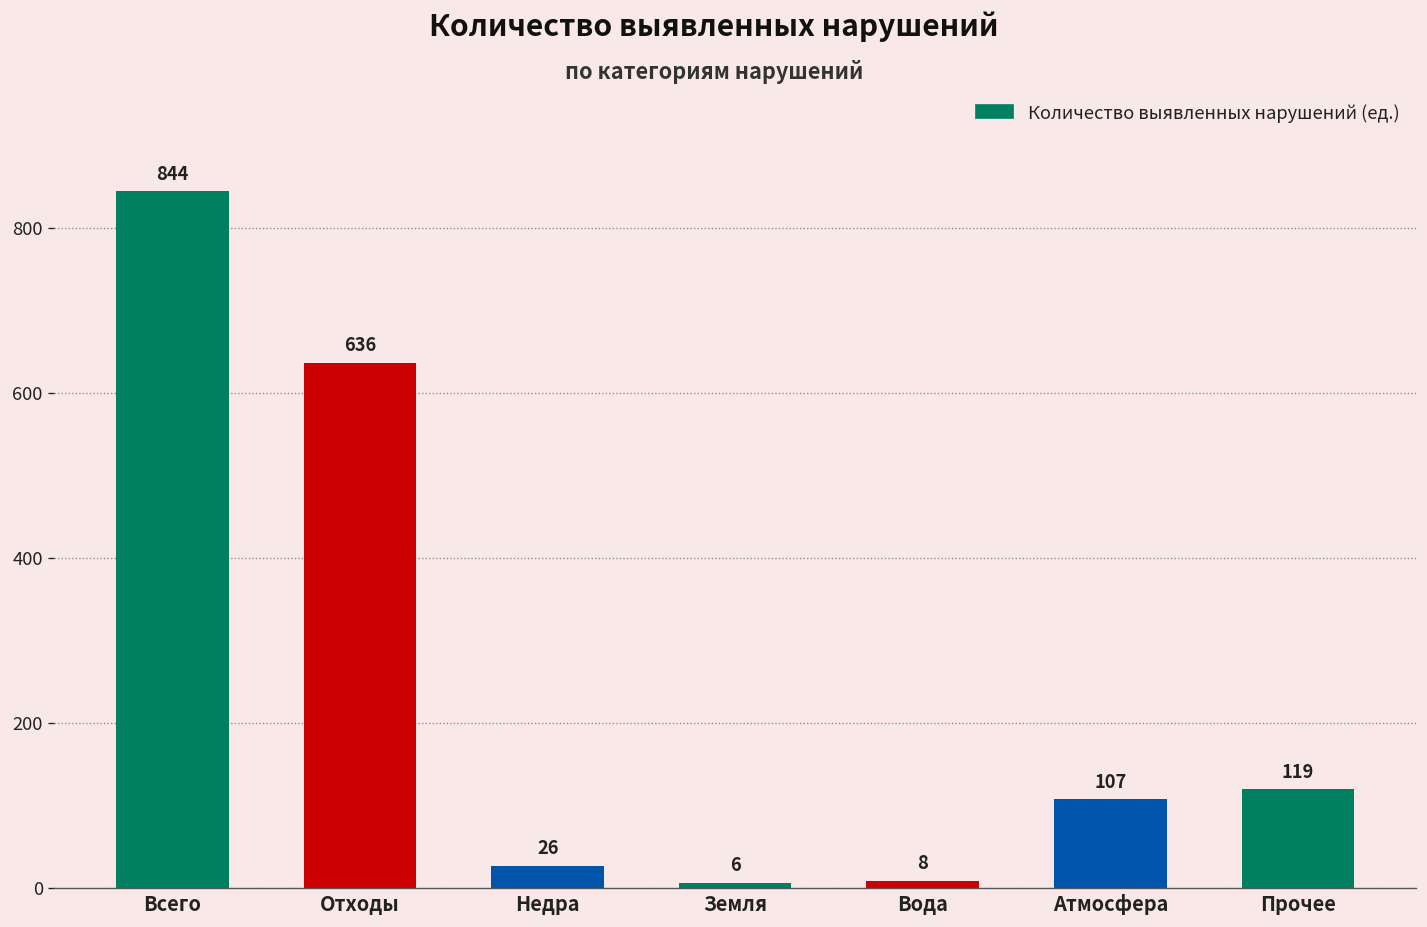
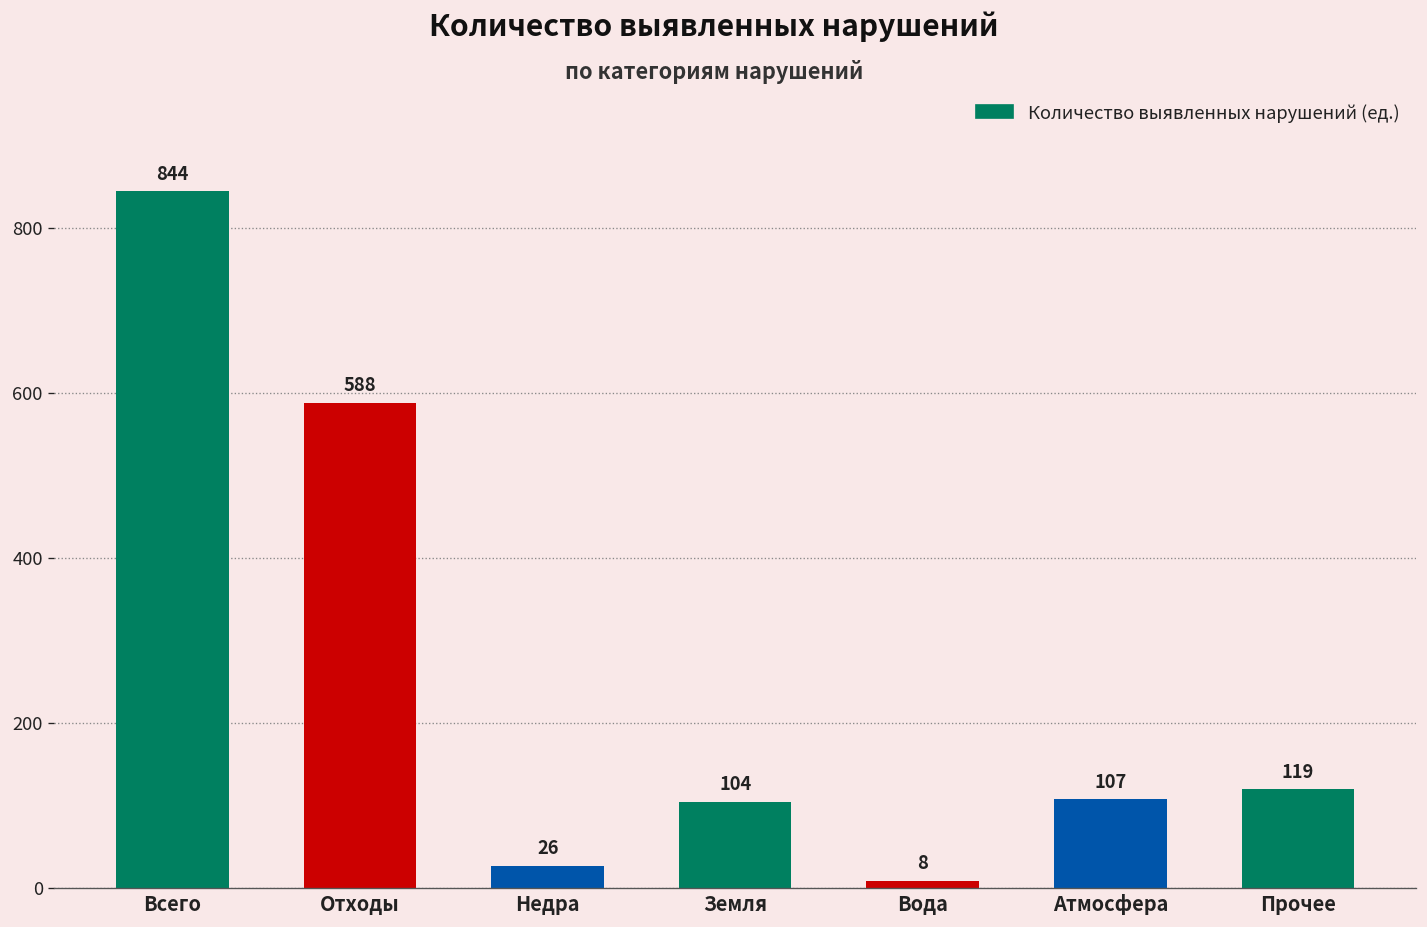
  {
    "Всего": 844,
-   "Отходы": 636,
+   "Отходы": 588,
    "Недра": 26,
-   "Земля": 6,
+   "Земля": 104,
    "Вода": 8,
    "Атмосфера": 107,
    "Прочее": 119
  }
